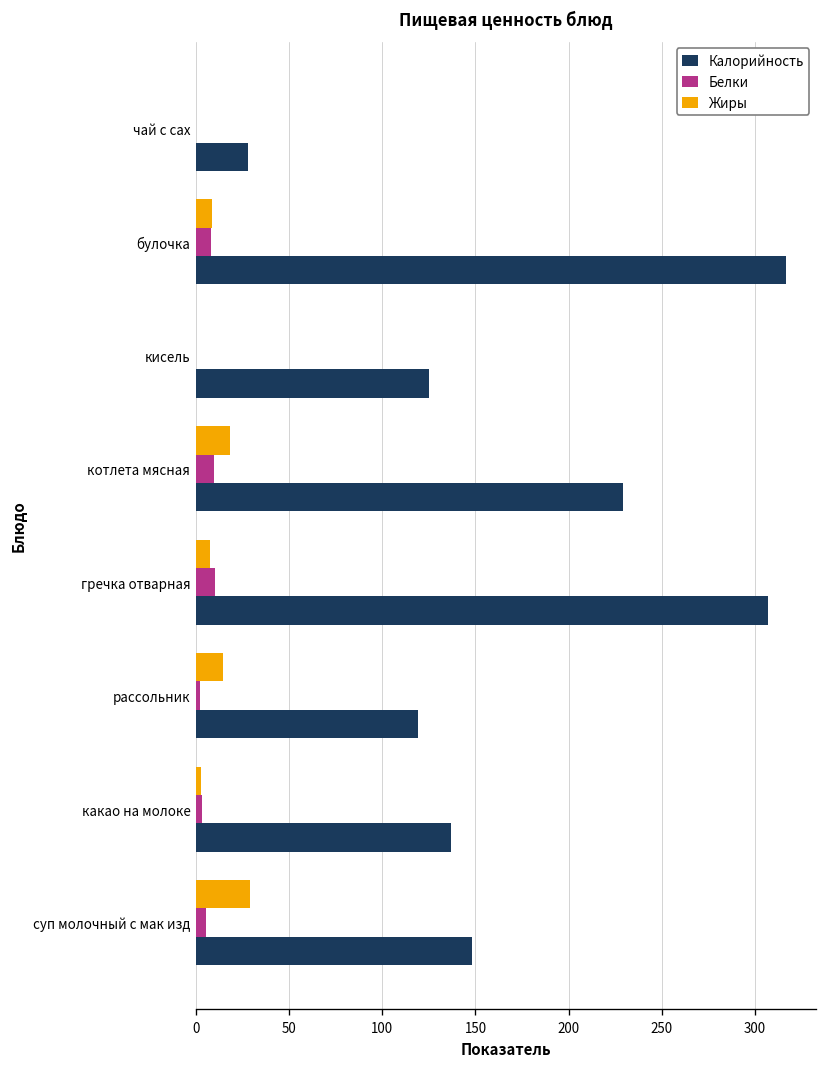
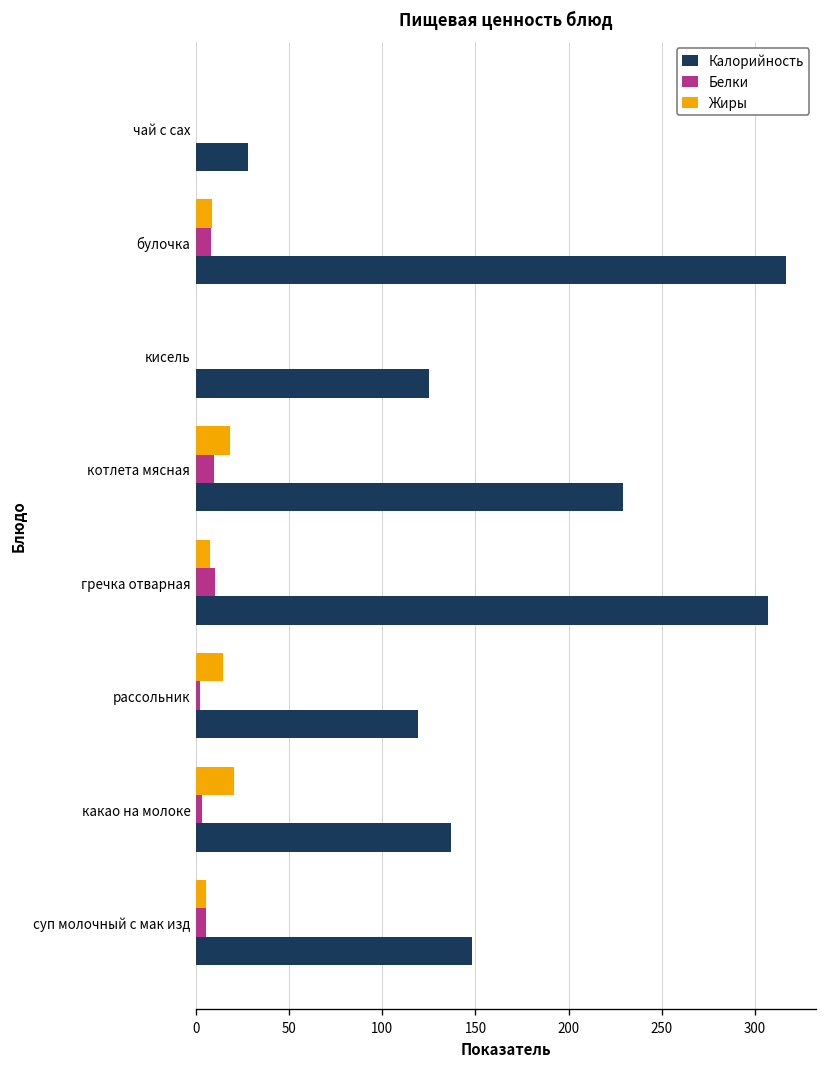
  {
    "Калорийность": {
      "чай с сах": 28,
      "булочка": 317,
      "кисель": 125,
      "котлета мясная": 229,
      "гречка отварная": 307,
      "рассольник": 119,
      "какао на молоке": 137,
      "суп молочный с мак изд": 148
    },
    "Белки": {
      "булочка": 8,
      "кисель": 0,
      "котлета мясная": 10,
      "гречка отварная": 10,
      "рассольник": 2,
      "какао на молоке": 3,
      "суп молочный с мак изд": 6
    },
    "Жиры": {
      "чай с сах": 0,
      "булочка": 8,
      "кисель": 0,
      "котлета мясная": 18,
      "гречка отварная": 7,
      "рассольник": 14,
-     "какао на молоке": 3,
-     "суп молочный с мак изд": 29
+     "какао на молоке": 20,
+     "суп молочный с мак изд": 5
    }
  }
